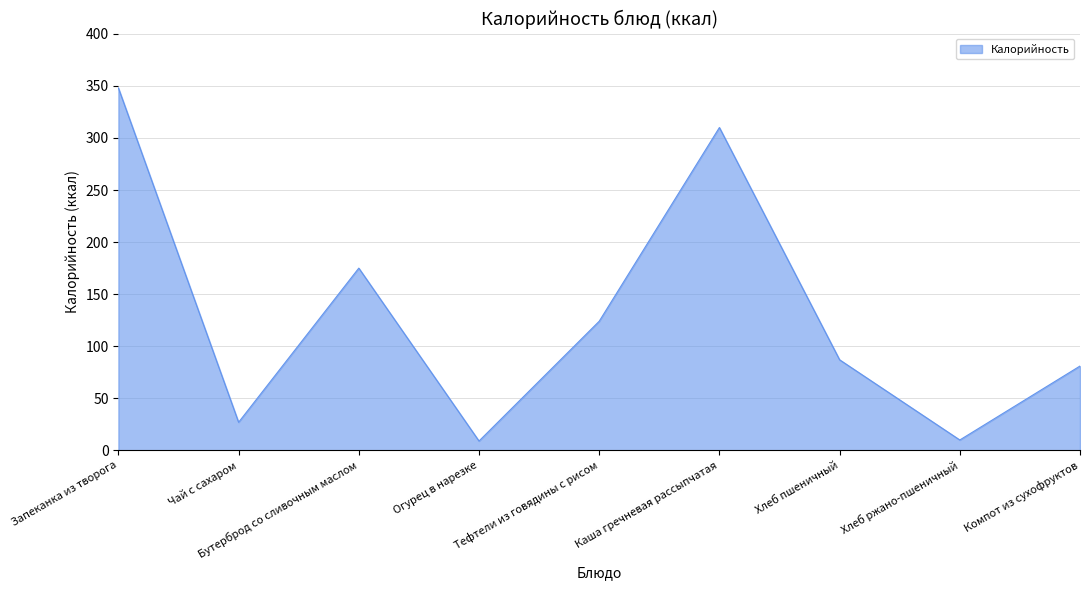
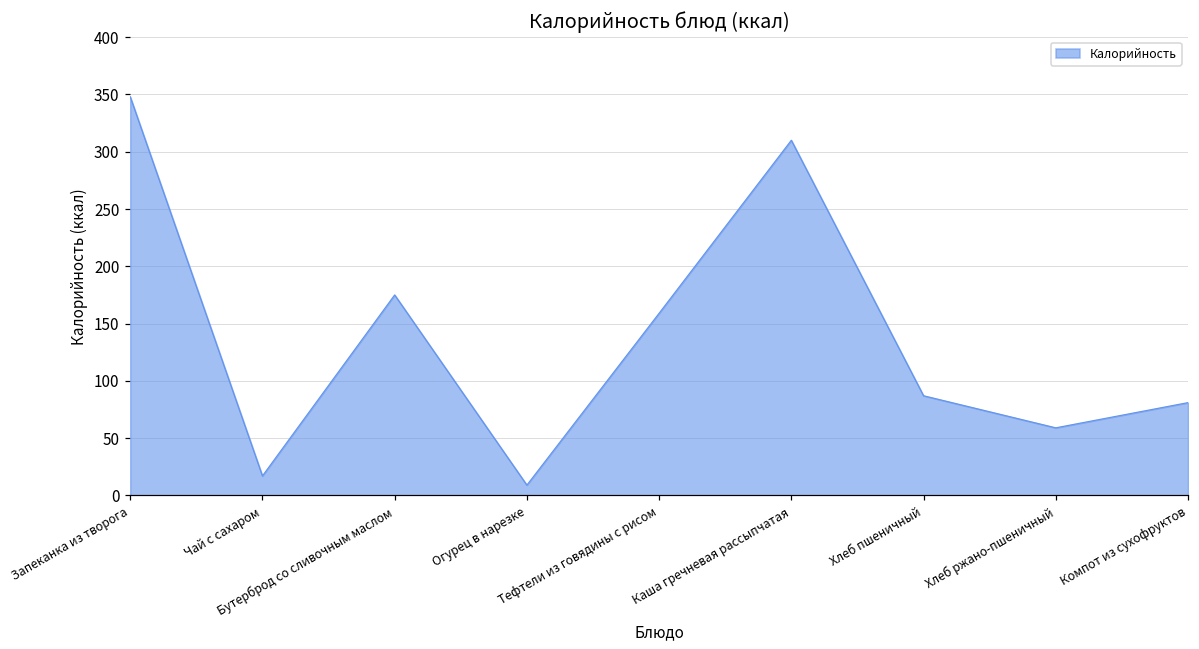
  {
    "Запеканка из творога": 348,
-   "Чай с сахаром": 27,
+   "Чай с сахаром": 17,
    "Бутерброд со сливочным маслом": 175,
    "Огурец в нарезке": 9,
-   "Тефтели из говядины с рисом": 124,
+   "Тефтели из говядины с рисом": 159,
    "Каша гречневая рассыпчатая": 310,
    "Хлеб пшеничный": 87,
-   "Хлеб ржано-пшеничный": 10,
+   "Хлеб ржано-пшеничный": 59,
    "Компот из сухофруктов": 81
  }
